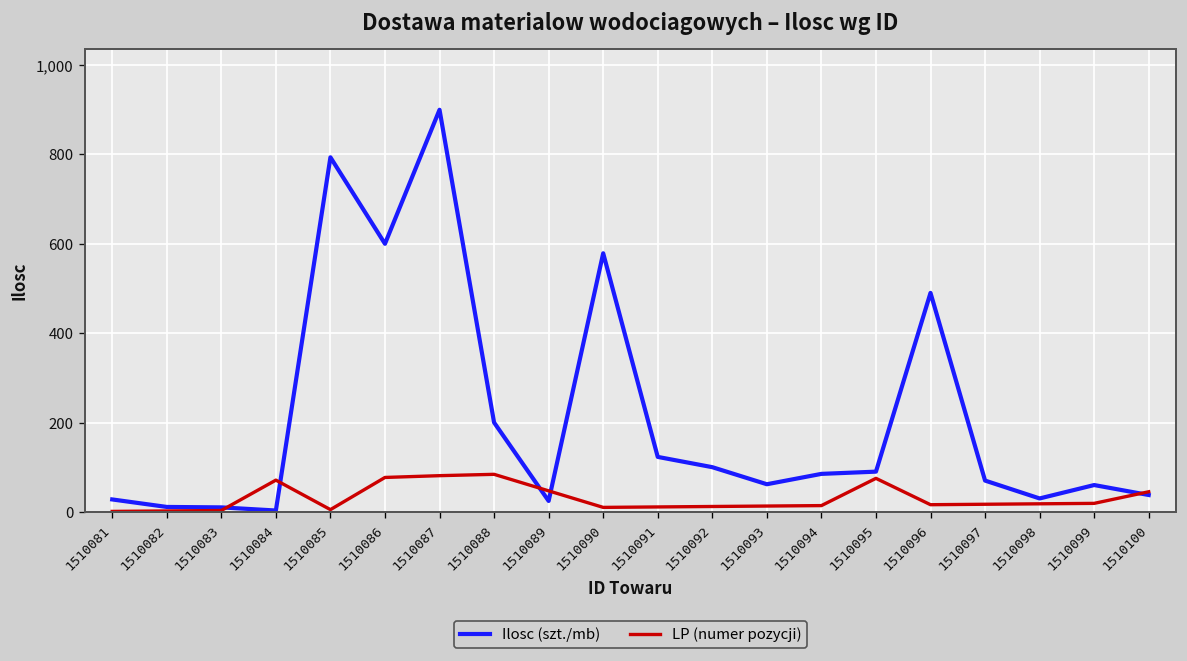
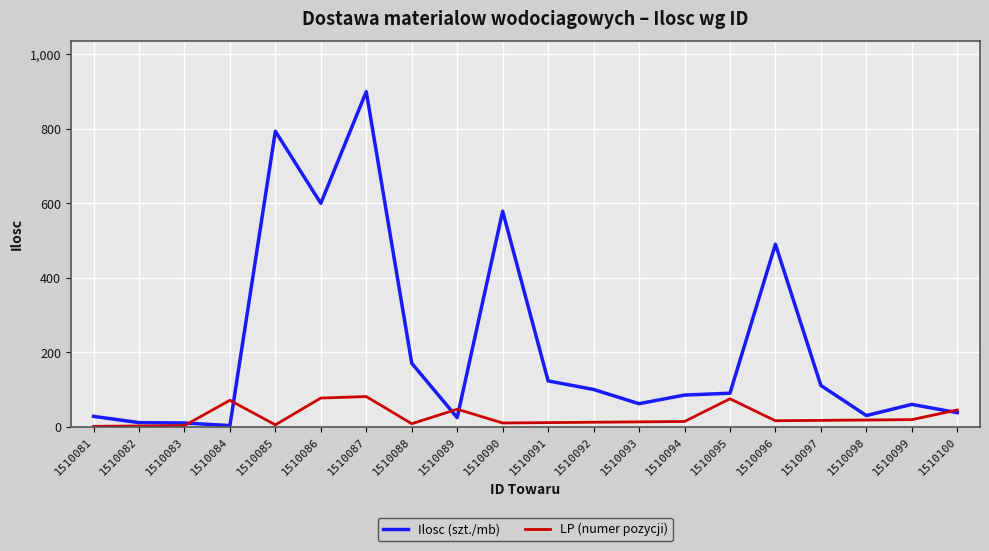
  {
    "Ilosc (szt./mb)": {
      "1510081": 30,
      "1510082": 10,
      "1510083": 10,
      "1510084": 0,
      "1510085": 790,
      "1510086": 600,
      "1510087": 900,
-     "1510088": 200,
+     "1510088": 170,
      "1510089": 20,
      "1510090": 580,
      "1510091": 120,
      "1510092": 100,
      "1510093": 60,
      "1510094": 90,
      "1510095": 90,
      "1510096": 490,
-     "1510097": 70,
+     "1510097": 110,
      "1510098": 30,
      "1510099": 60,
      "1510100": 40
    },
    "LP (numer pozycji)": {
      "1510081": 0,
      "1510082": 0,
      "1510083": 0,
      "1510084": 70,
      "1510085": 10,
      "1510086": 80,
      "1510087": 80,
-     "1510088": 80,
+     "1510088": 10,
      "1510089": 50,
      "1510090": 10,
      "1510091": 10,
      "1510092": 10,
      "1510093": 10,
      "1510094": 10,
      "1510095": 80,
      "1510096": 20,
      "1510097": 20,
      "1510098": 20,
      "1510099": 20,
      "1510100": 50
    }
  }
